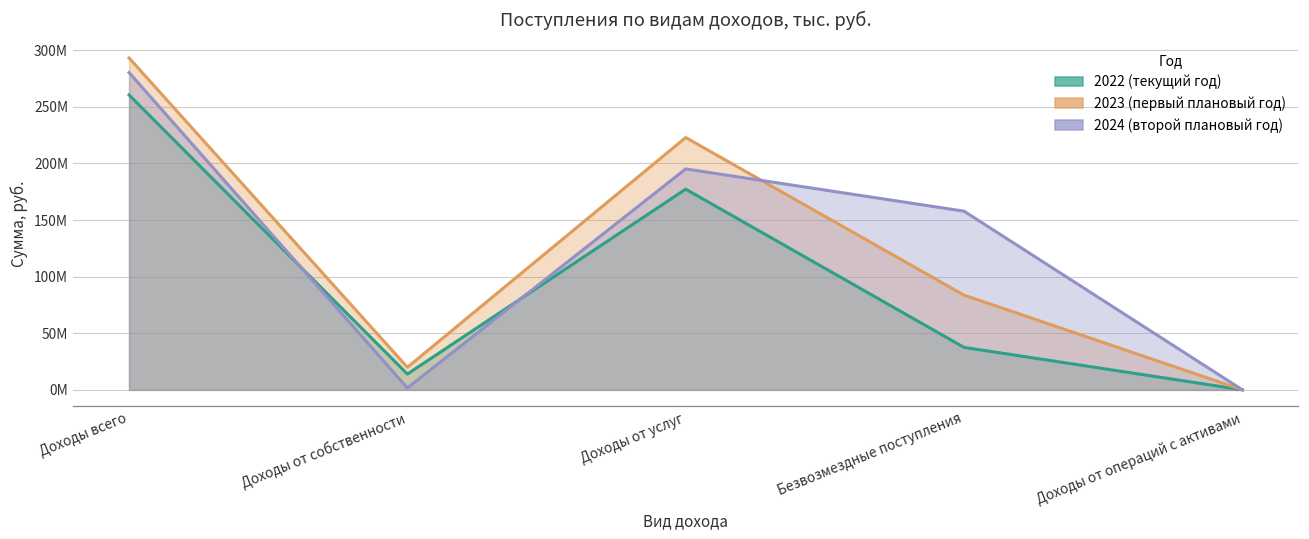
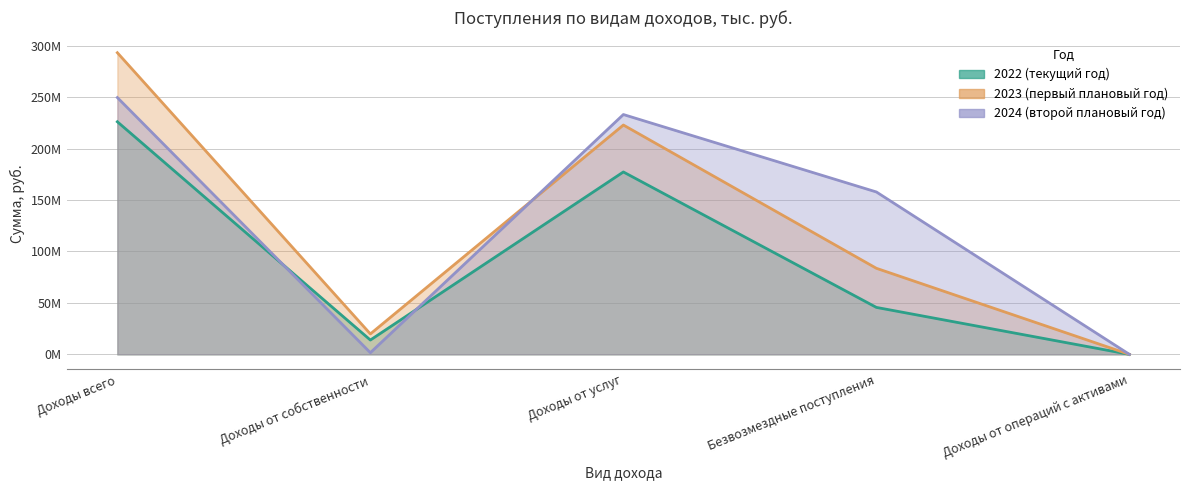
  {
    "2022 (текущий год)": {
-     "Доходы всего": 261000000,
+     "Доходы всего": 226000000,
      "Доходы от собственности": 14000000,
      "Доходы от услуг": 177000000,
-     "Безвозмездные поступления": 37000000
+     "Безвозмездные поступления": 46000000
    },
    "2023 (первый плановый год)": {
      "Доходы всего": 293000000,
      "Доходы от собственности": 20000000,
      "Доходы от услуг": 223000000,
      "Безвозмездные поступления": 84000000
    },
    "2024 (второй плановый год)": {
-     "Доходы всего": 280000000,
+     "Доходы всего": 250000000,
      "Доходы от собственности": 2000000,
-     "Доходы от услуг": 195000000,
+     "Доходы от услуг": 233000000,
      "Безвозмездные поступления": 158000000
    }
  }
